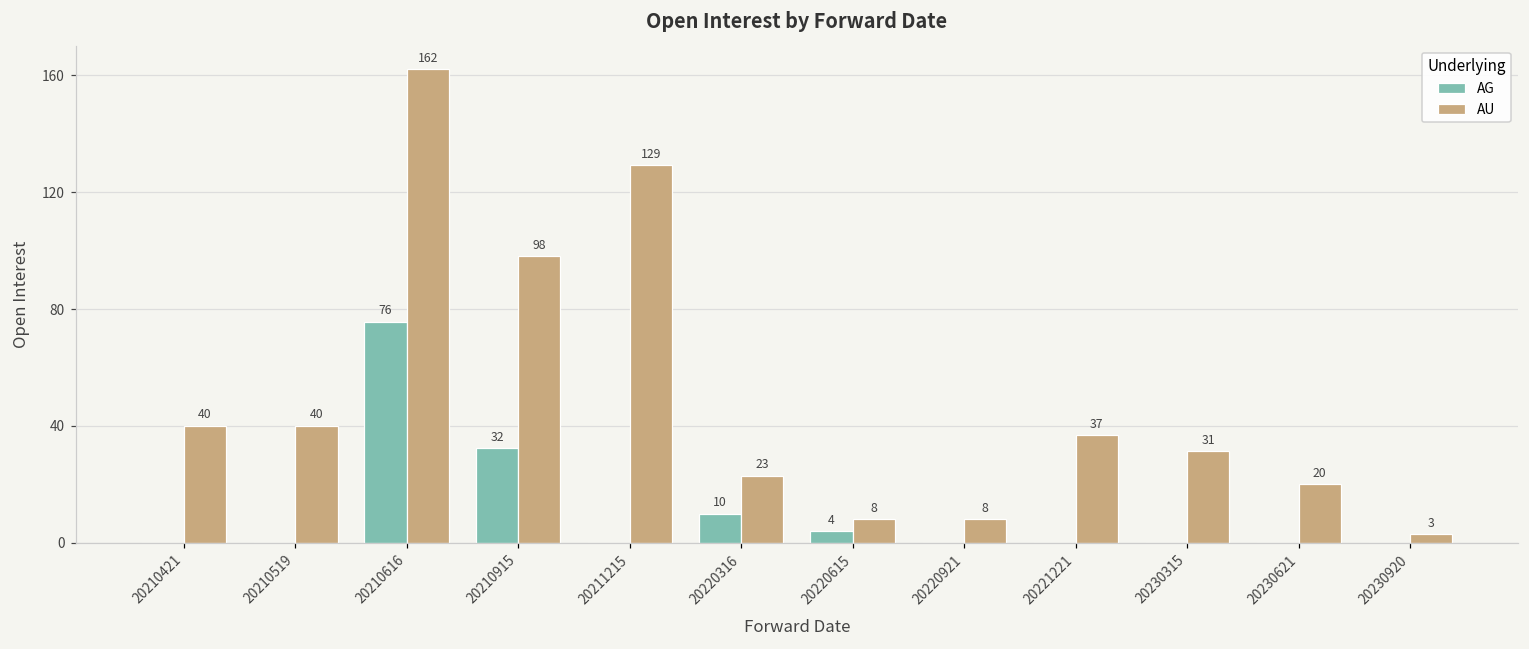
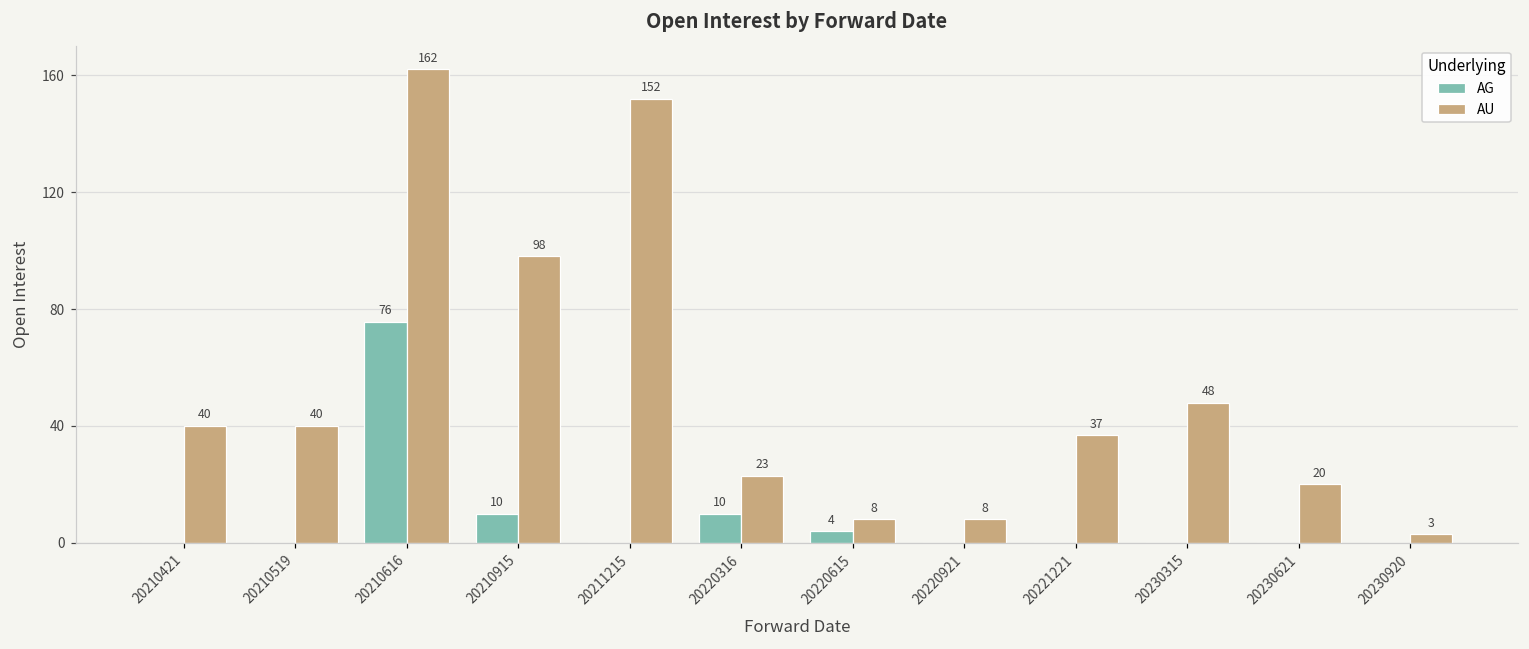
  {
    "AG": {
      "20210616": 76,
-     "20210915": 32,
+     "20210915": 10,
      "20220316": 10,
      "20220615": 4
    },
    "AU": {
      "20210421": 40,
      "20210519": 40,
      "20210616": 162,
      "20210915": 98,
-     "20211215": 129,
+     "20211215": 152,
      "20220316": 23,
      "20220615": 8,
      "20220921": 8,
      "20221221": 37,
-     "20230315": 31,
+     "20230315": 48,
      "20230621": 20,
      "20230920": 3
    }
  }
